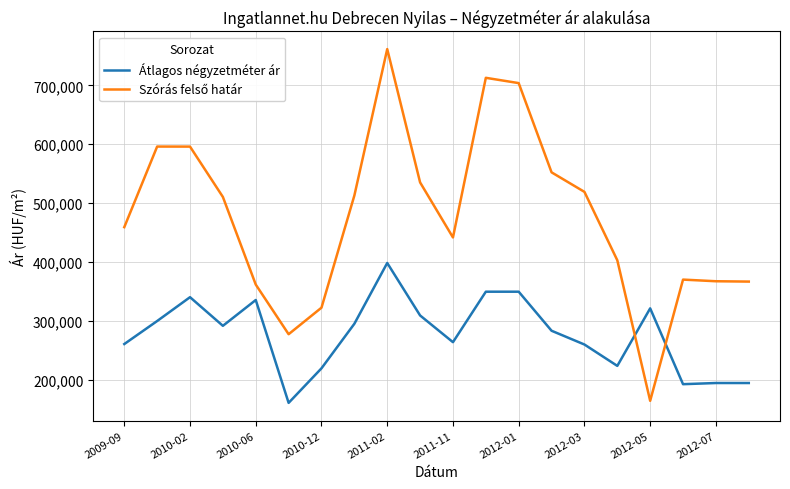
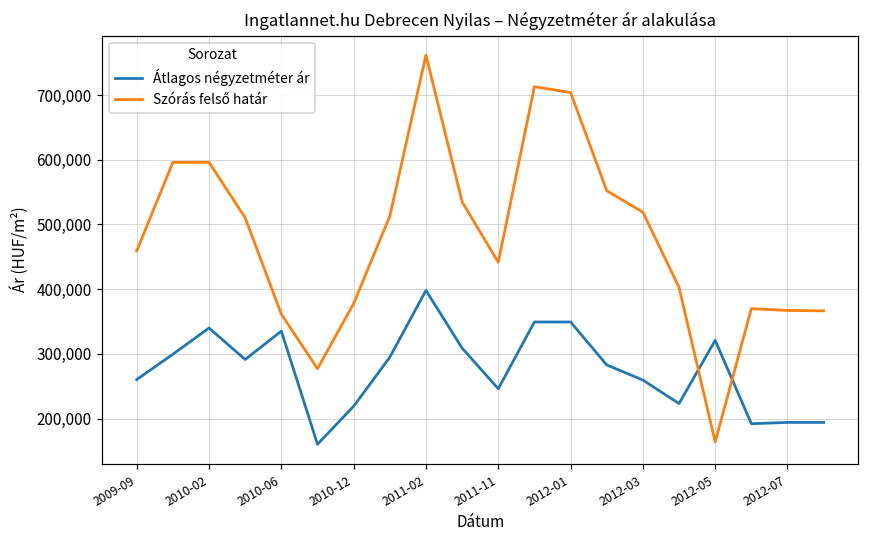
  {
    "Átlagos négyzetméter ár": {
      "2009-09": "260,000",
      "2010-02": "340,000",
      "2010-06": "340,000",
      "2010-12": "220,000",
      "2011-02": "400,000",
-     "2011-11": "260,000",
+     "2011-11": "250,000",
      "2012-01": "350,000",
      "2012-03": "260,000",
      "2012-05": "320,000",
      "2012-07": "190,000"
    },
    "Szórás felső határ": {
      "2009-09": "460,000",
      "2010-02": "600,000",
      "2010-06": "360,000",
-     "2010-12": "320,000",
+     "2010-12": "380,000",
      "2011-02": "760,000",
      "2011-11": "440,000",
      "2012-01": "700,000",
      "2012-03": "520,000",
      "2012-05": "160,000",
      "2012-07": "370,000"
    }
  }
